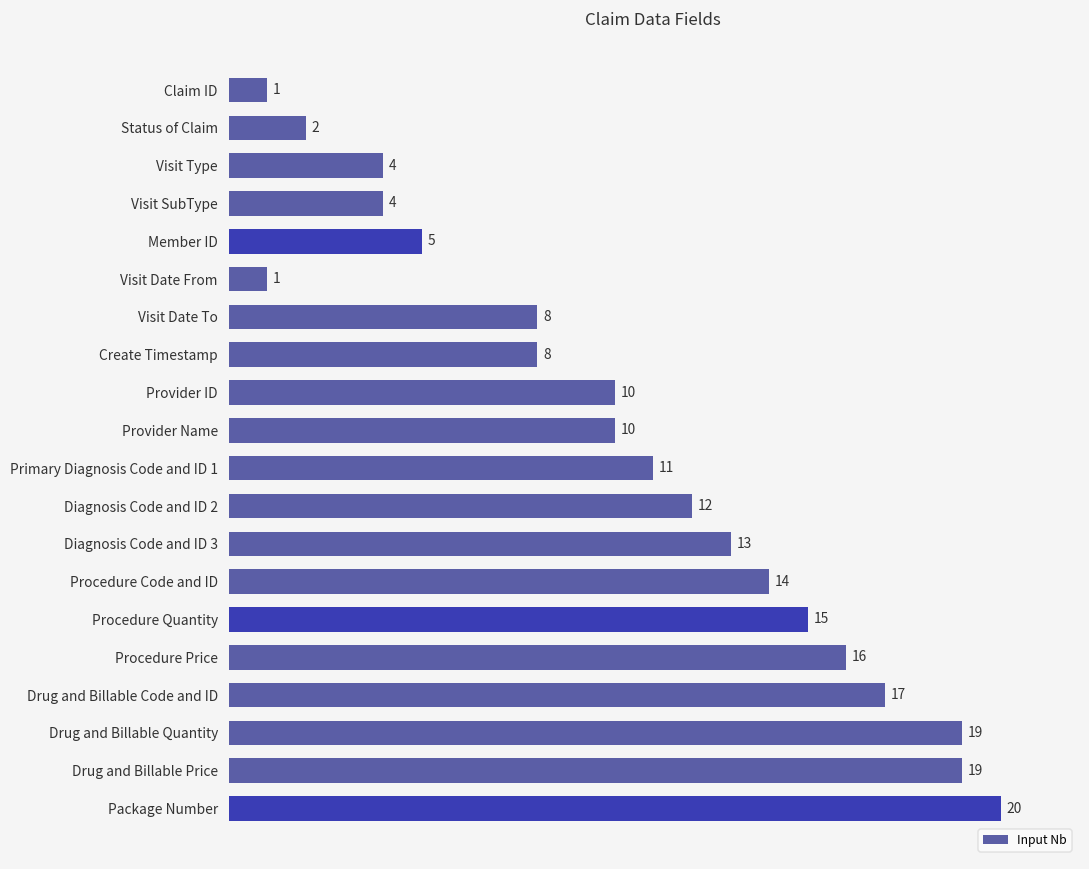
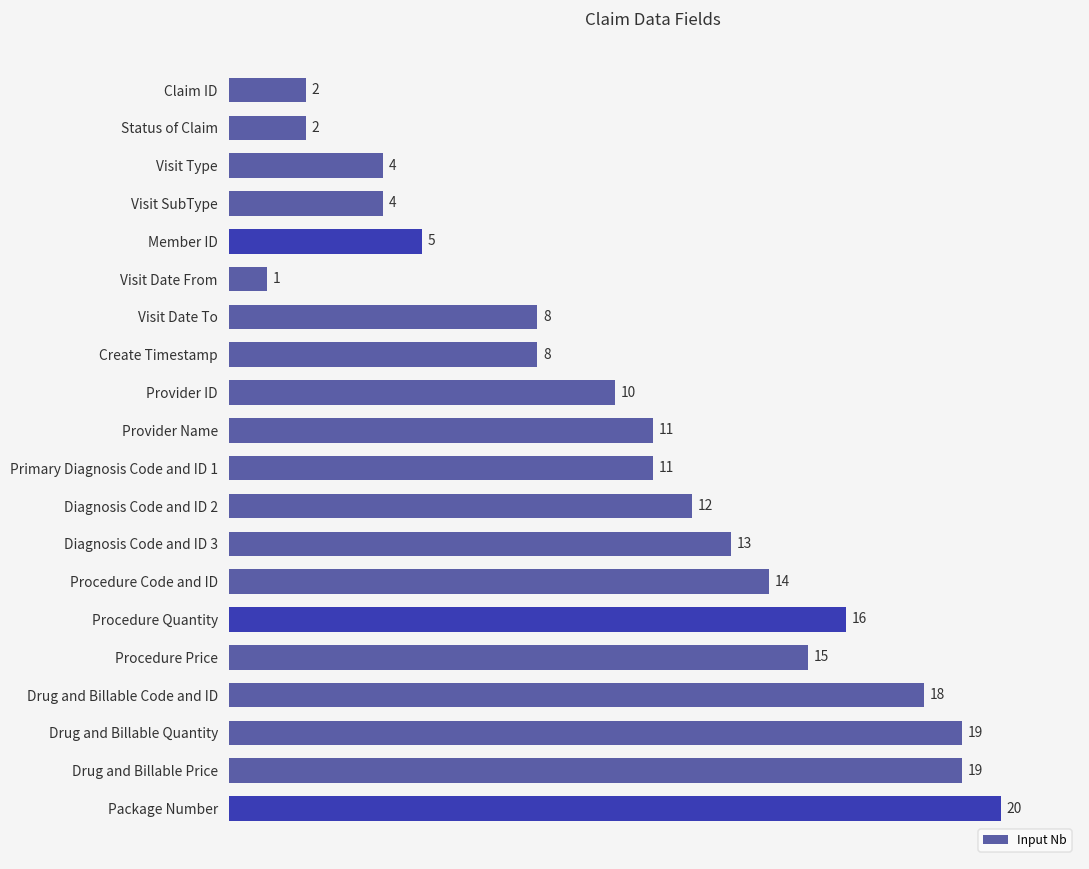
  {
-   "Claim ID": 1,
+   "Claim ID": 2,
    "Status of Claim": 2,
    "Visit Type": 4,
    "Visit SubType": 4,
    "Member ID": 5,
    "Visit Date From": 1,
    "Visit Date To": 8,
    "Create Timestamp": 8,
    "Provider ID": 10,
-   "Provider Name": 10,
+   "Provider Name": 11,
    "Primary Diagnosis Code and ID 1": 11,
    "Diagnosis Code and ID 2": 12,
    "Diagnosis Code and ID 3": 13,
    "Procedure Code and ID": 14,
-   "Procedure Quantity": 15,
-   "Procedure Price": 16,
-   "Drug and Billable Code and ID": 17,
+   "Procedure Quantity": 16,
+   "Procedure Price": 15,
+   "Drug and Billable Code and ID": 18,
    "Drug and Billable Quantity": 19,
    "Drug and Billable Price": 19,
    "Package Number": 20
  }
